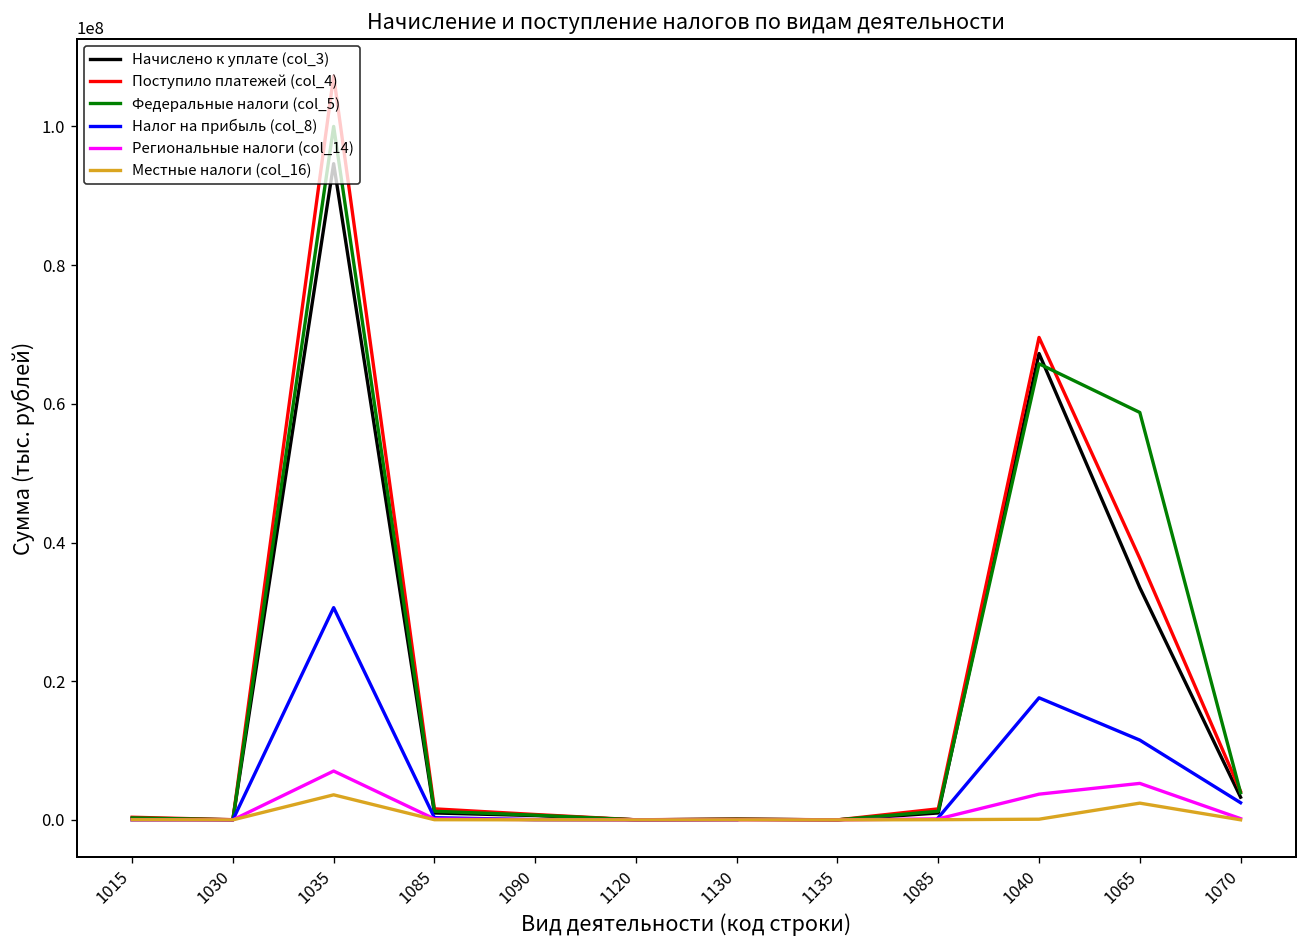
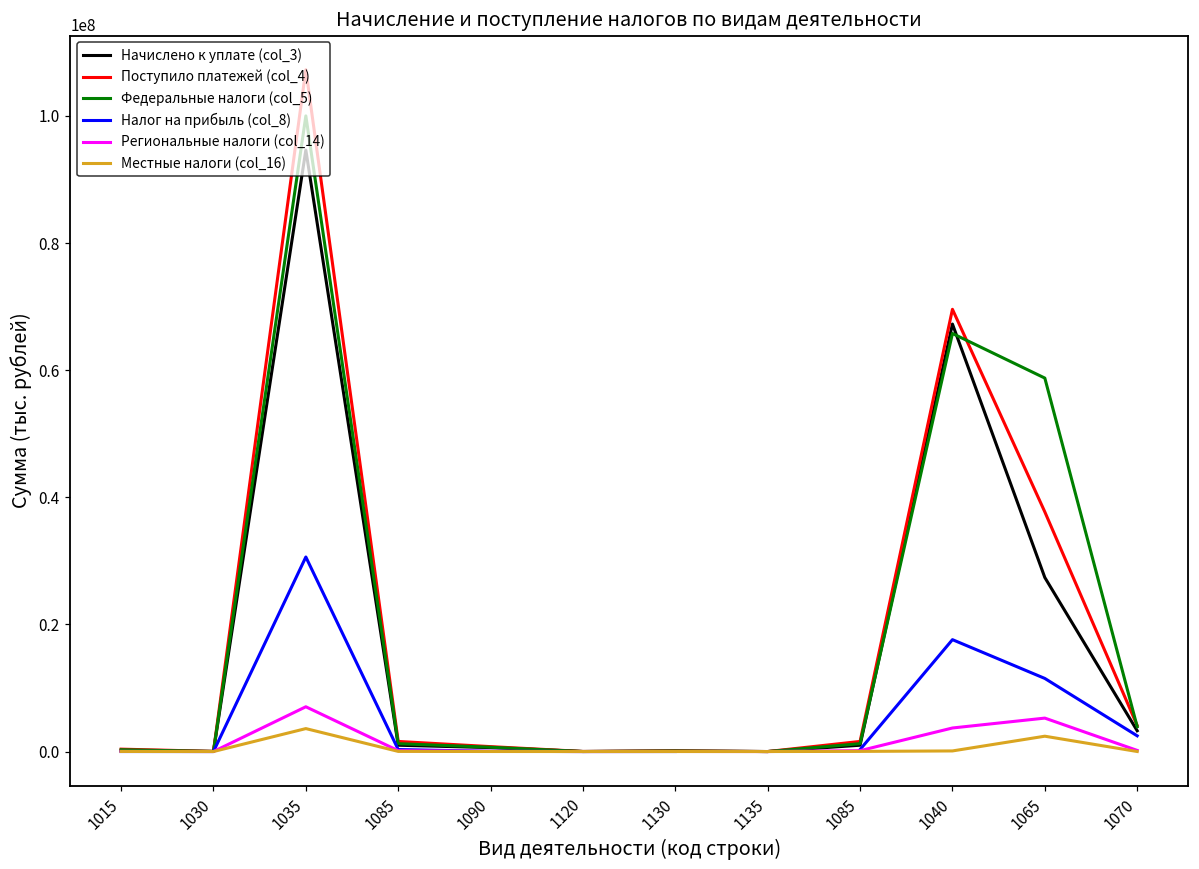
  {
    "Начислено к уплате (col_3)": {
      "1040": 67000000,
-     "1065": 33000000,
+     "1065": 27000000,
      "1070": 3000000
    },
    "Поступило платежей (col_4)": {
      "1040": 70000000,
      "1065": 38000000
    },
    "Федеральные налоги (col_5)": {
      "1040": 66000000,
      "1065": 59000000
    },
    "Налог на прибыль (col_8)": {
      "1035": 31000000,
      "1040": 18000000,
      "1065": 12000000,
      "1070": 2000000
    },
    "Региональные налоги (col_14)": {
      "1035": 7000000,
      "1040": 4000000,
      "1065": 5000000
    },
    "Местные налоги (col_16)": {
      "1035": 4000000,
      "1040": 0,
      "1065": 2000000
    }
  }
